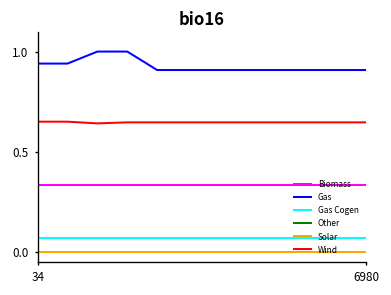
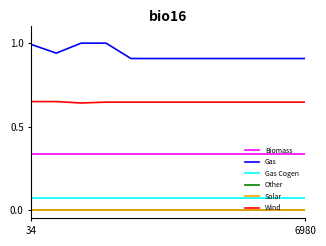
  {
    "Biomass": {
      "34": 0.33,
      "6980": 0.33
    },
    "Gas": {
-     "34": 0.94,
+     "34": 0.99,
      "6980": 0.91
    },
    "Gas Cogen": {
      "34": 0.07,
      "6980": 0.07
    },
    "Solar": {
      "34": 0.00,
      "6980": 0.00
    },
    "Wind": {
      "34": 0.65,
      "6980": 0.65
    }
  }
